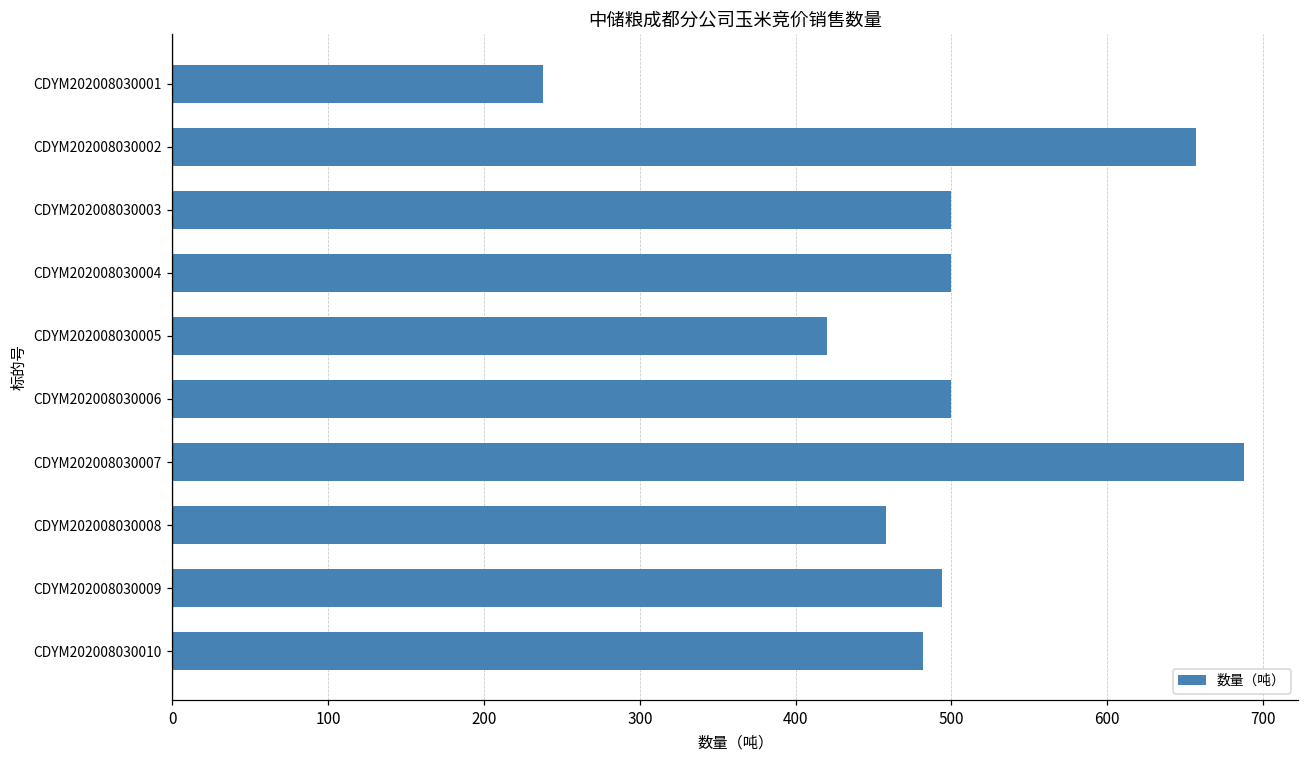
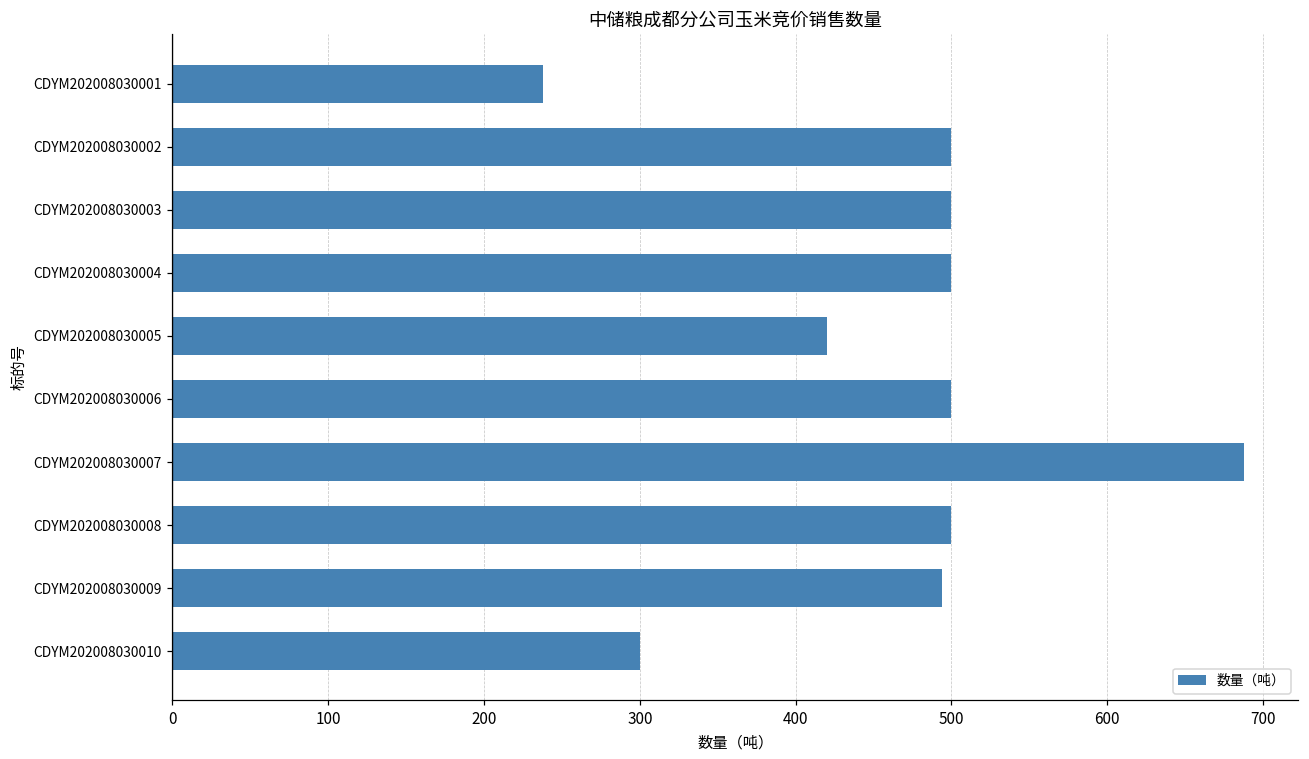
  {
    "CDYM202008030001": 238,
-   "CDYM202008030002": 657,
+   "CDYM202008030002": 500,
    "CDYM202008030003": 500,
    "CDYM202008030004": 500,
    "CDYM202008030005": 420,
    "CDYM202008030006": 500,
    "CDYM202008030007": 688,
-   "CDYM202008030008": 458,
+   "CDYM202008030008": 500,
    "CDYM202008030009": 494,
-   "CDYM202008030010": 482
+   "CDYM202008030010": 300
  }
